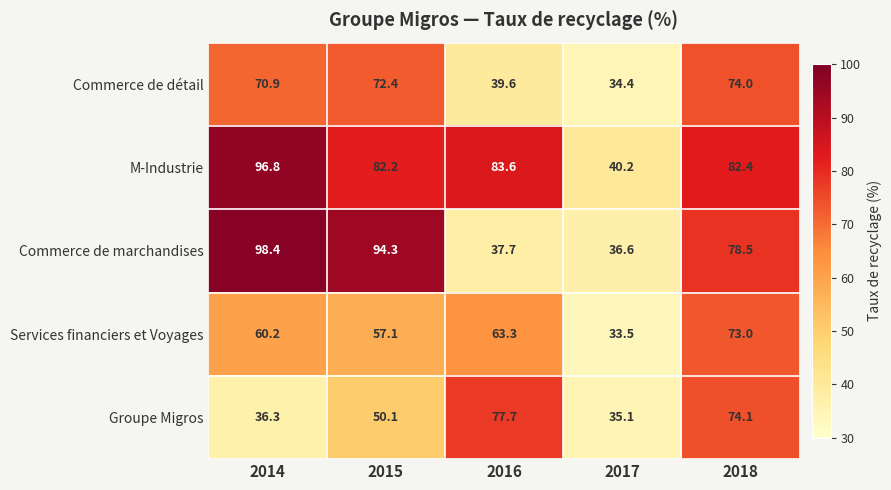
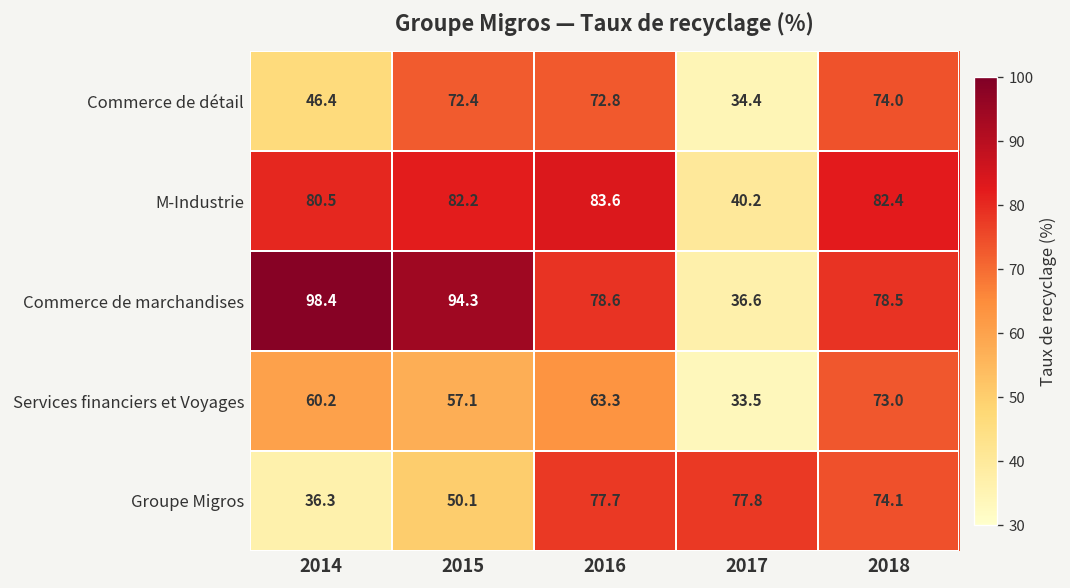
  {
    "Commerce de détail": {
-     "2014": 70.9,
+     "2014": 46.4,
      "2015": 72.4,
-     "2016": 39.6,
+     "2016": 72.8,
      "2017": 34.4,
      "2018": 74.0
    },
    "M-Industrie": {
-     "2014": 96.8,
+     "2014": 80.5,
      "2015": 82.2,
      "2016": 83.6,
      "2017": 40.2,
      "2018": 82.4
    },
    "Commerce de marchandises": {
      "2014": 98.4,
      "2015": 94.3,
-     "2016": 37.7,
+     "2016": 78.6,
      "2017": 36.6,
      "2018": 78.5
    },
    "Services financiers et Voyages": {
      "2014": 60.2,
      "2015": 57.1,
      "2016": 63.3,
      "2017": 33.5,
      "2018": 73.0
    },
    "Groupe Migros": {
      "2014": 36.3,
      "2015": 50.1,
      "2016": 77.7,
-     "2017": 35.1,
+     "2017": 77.8,
      "2018": 74.1
    }
  }
